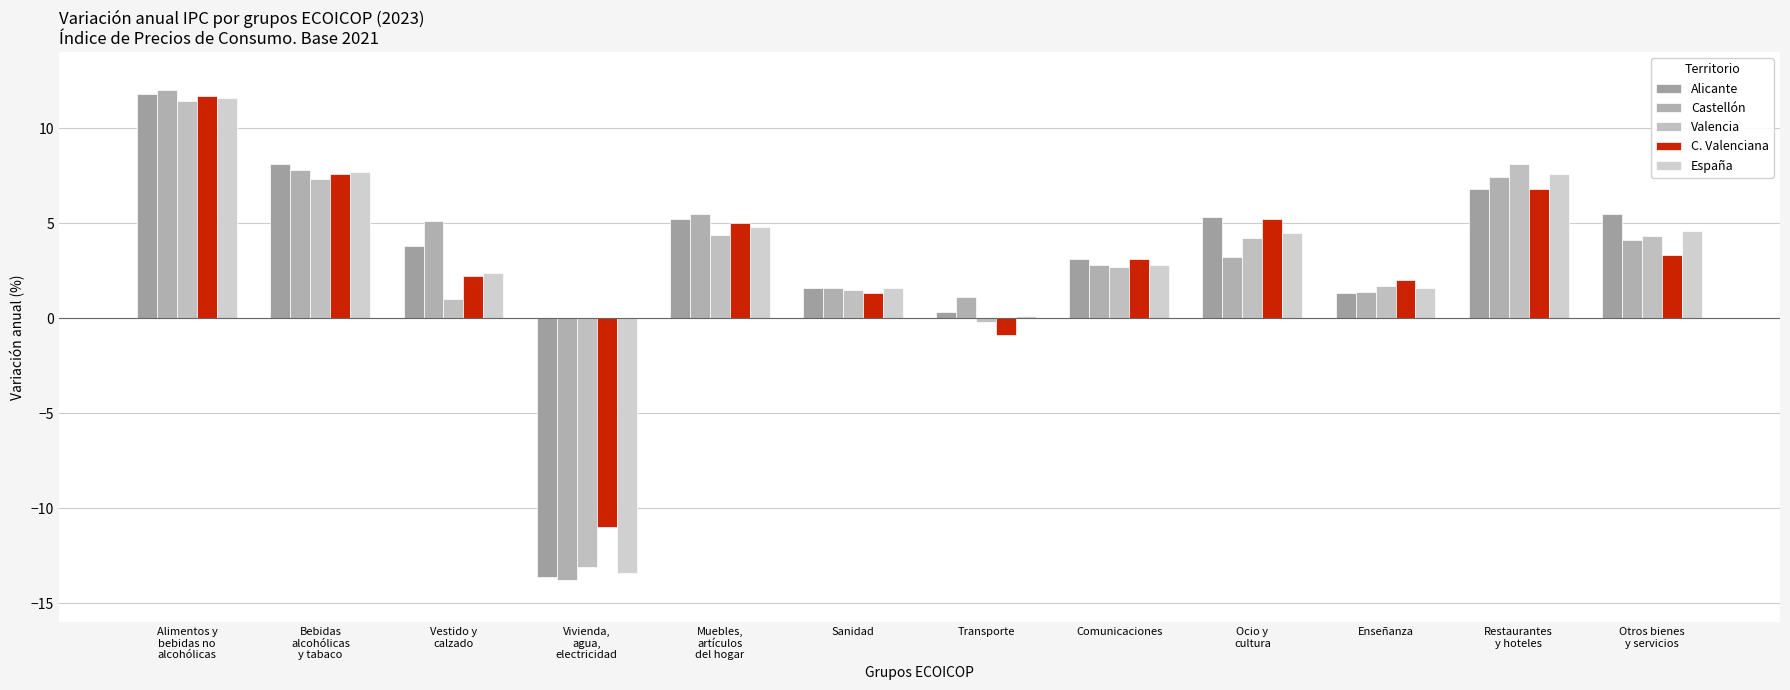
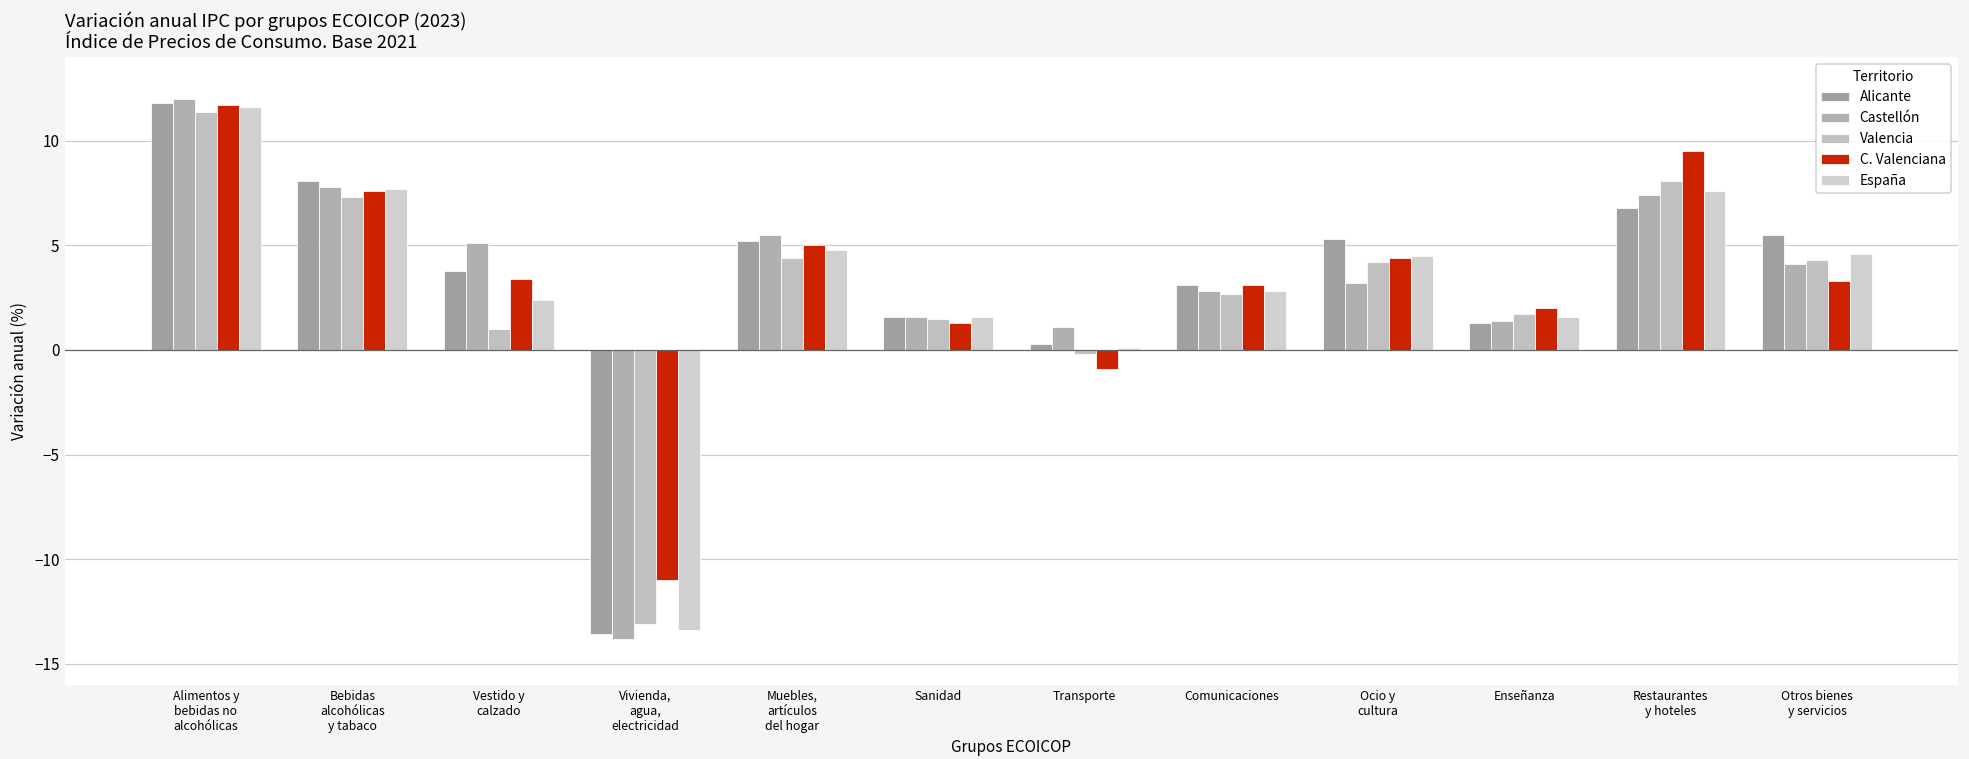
  {
    "C. Valenciana": {
      "Alimentos y bebidas no alcohólicas": 11.7,
      "Bebidas alcohólicas y tabaco": 7.6,
-     "Vestido y calzado": 2.2,
+     "Vestido y calzado": 3.4,
      "Vivienda, agua, electricidad": -11.0,
      "Muebles, artículos del hogar": 5.0,
      "Sanidad": 1.3,
      "Transporte": -0.9,
      "Comunicaciones": 3.1,
-     "Ocio y cultura": 5.2,
+     "Ocio y cultura": 4.4,
      "Enseñanza": 2.0,
-     "Restaurantes y hoteles": 6.8,
+     "Restaurantes y hoteles": 9.5,
      "Otros bienes y servicios": 3.3
    }
  }
